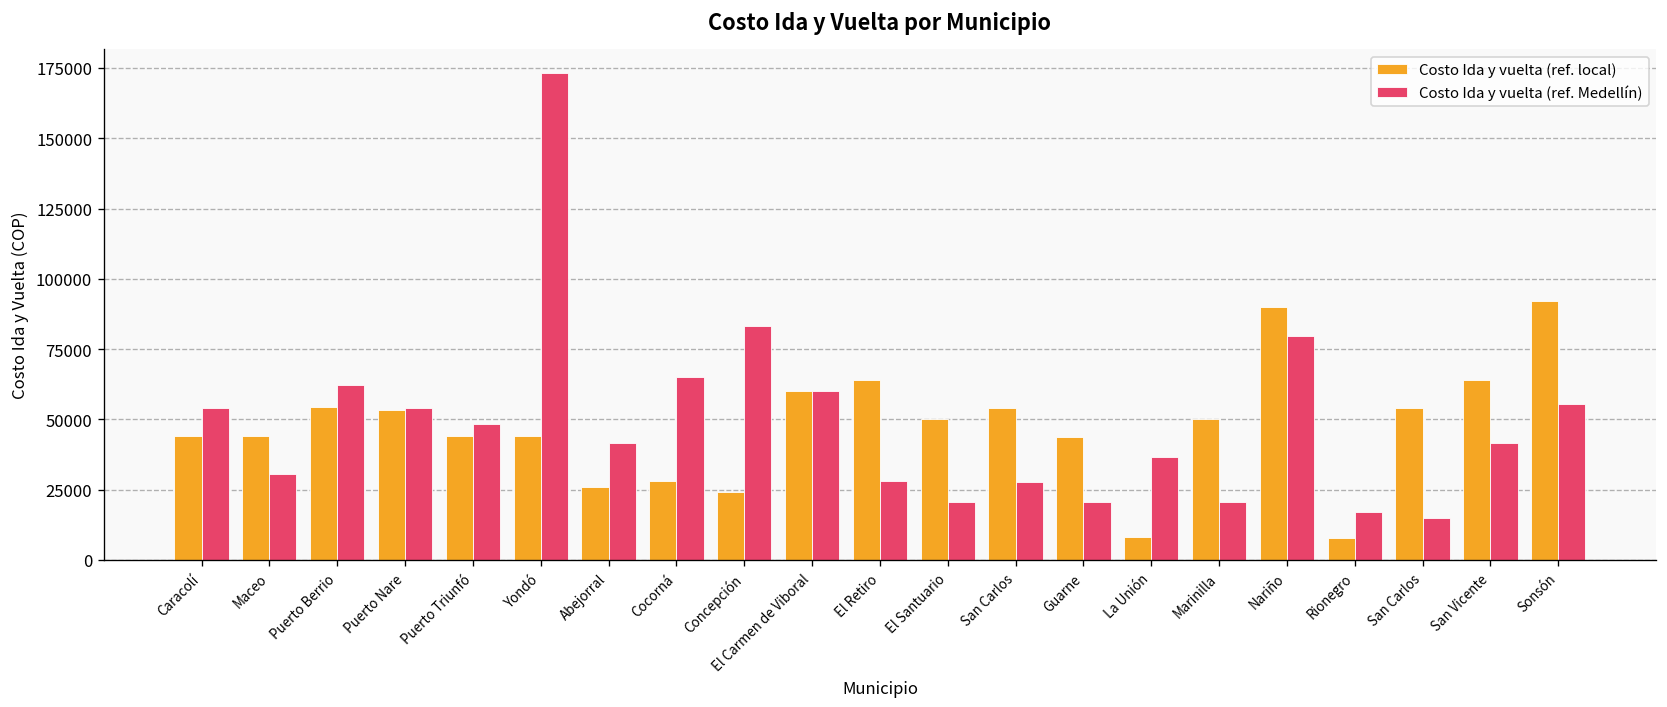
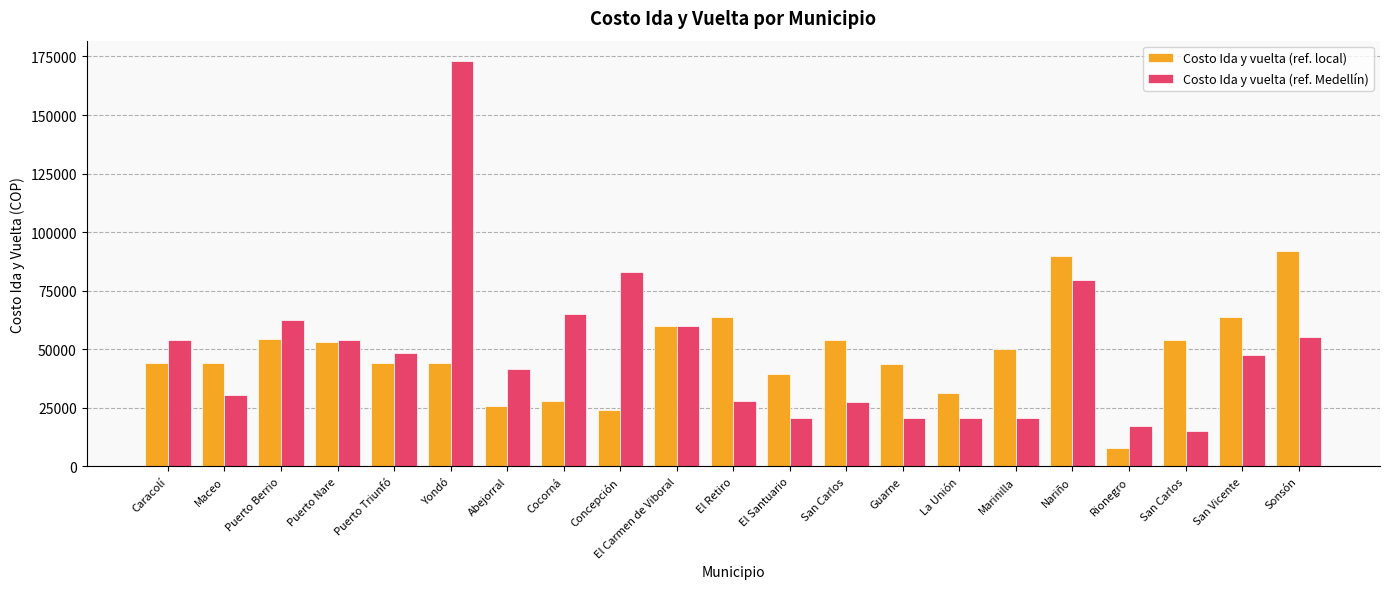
  {
    "Costo Ida y vuelta (ref. local)": {
      "Caracolí": 44000,
      "Maceo": 44000,
      "Puerto Berrio": 54000,
      "Puerto Nare": 53000,
      "Puerto Triunfó": 44000,
      "Yondó": 44000,
      "Abejorral": 26000,
      "Cocorná": 28000,
      "Concepción": 24000,
      "El Carmen de Viboral": 60000,
      "El Retiro": 64000,
-     "El Santuario": 50000,
+     "El Santuario": 39000,
      "Guarne": 44000,
-     "La Unión": 8000,
+     "La Unión": 32000,
      "Marinilla": 50000,
      "Nariño": 90000,
      "Rionegro": 8000,
      "San Vicente": 64000,
      "Sonsón": 92000
    },
    "Costo Ida y vuelta (ref. Medellín)": {
      "Caracolí": 54000,
      "Maceo": 31000,
      "Puerto Berrio": 62000,
      "Puerto Nare": 54000,
      "Puerto Triunfó": 48000,
      "Yondó": 173000,
      "Abejorral": 42000,
      "Cocorná": 65000,
      "Concepción": 83000,
      "El Carmen de Viboral": 60000,
      "El Retiro": 28000,
      "El Santuario": 21000,
      "Guarne": 21000,
-     "La Unión": 36000,
+     "La Unión": 21000,
      "Marinilla": 21000,
      "Nariño": 80000,
      "Rionegro": 17000,
-     "San Vicente": 42000,
+     "San Vicente": 47000,
      "Sonsón": 55000
    }
  }
